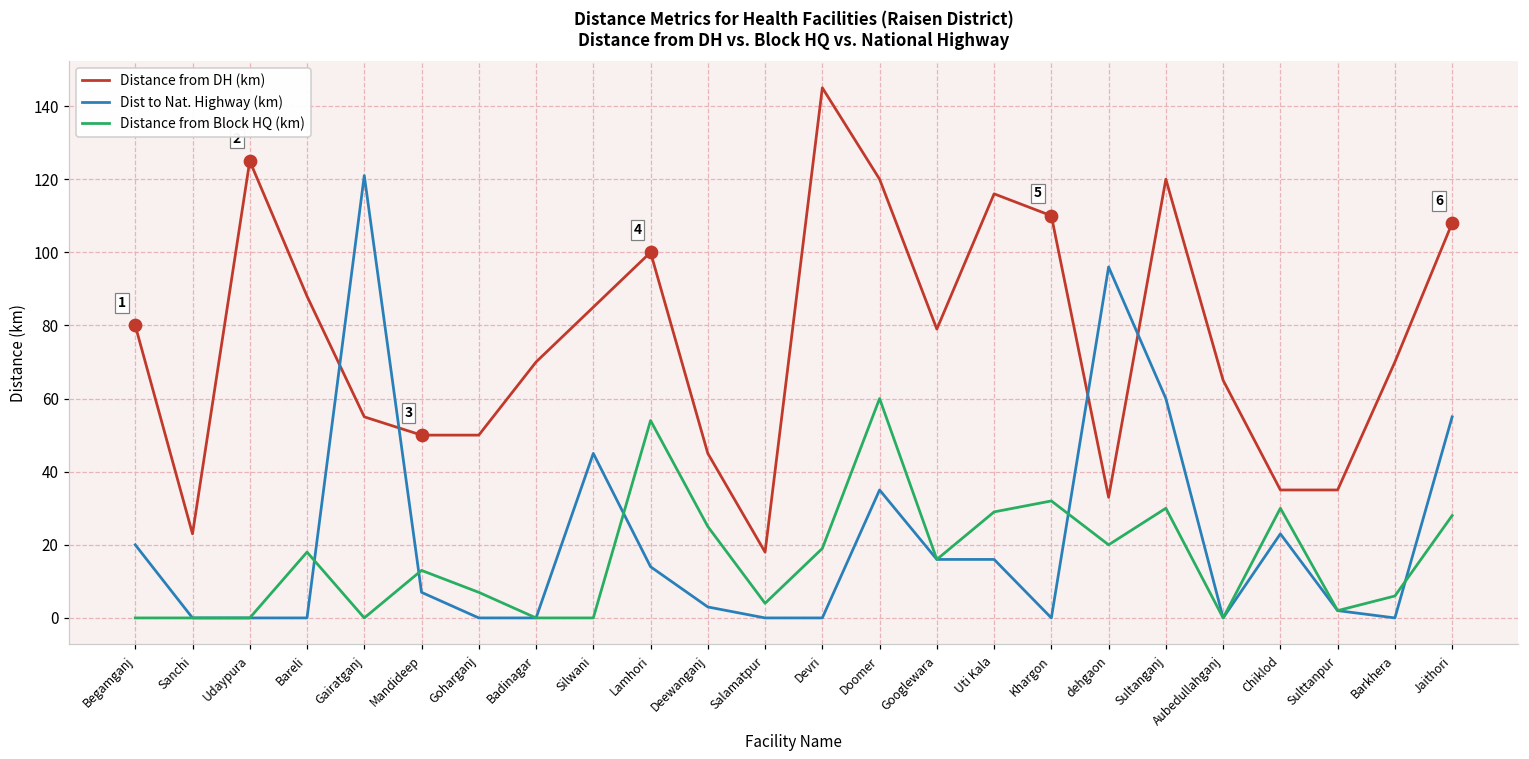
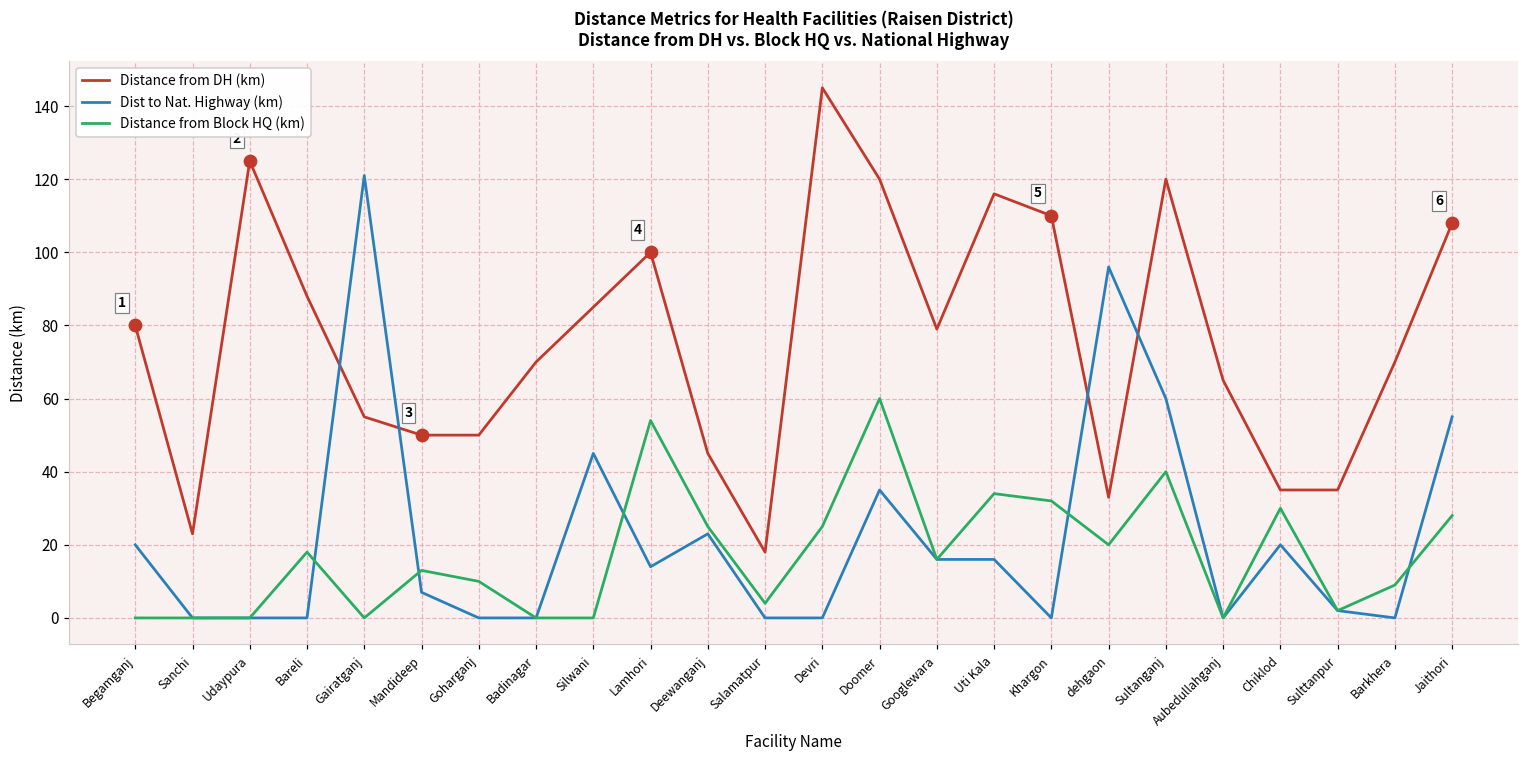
  {
    "Dist to Nat. Highway (km)": {
      "Begamganj": 20,
      "Bareli": 0,
      "Gairatganj": 121,
      "Mandideep": 7,
      "Goharganj": 0,
      "Silwani": 45,
      "Lamhori": 14,
-     "Deewanganj": 3,
+     "Deewanganj": 23,
      "Salamatpur": 0,
      "Devri": 0,
      "Doomer": 35,
      "Uti Kala": 16,
      "Khargon": 0,
      "dehgaon": 96,
      "Sultanganj": 60,
-     "Chiklod": 23,
+     "Chiklod": 20,
      "Barkhera": 0,
      "Jaithori": 55
    },
    "Distance from Block HQ (km)": {
      "Begamganj": 0,
      "Bareli": 18,
      "Gairatganj": 0,
      "Mandideep": 13,
-     "Goharganj": 7,
+     "Goharganj": 10,
      "Silwani": 0,
      "Lamhori": 54,
      "Deewanganj": 25,
      "Salamatpur": 4,
-     "Devri": 19,
+     "Devri": 25,
      "Doomer": 60,
-     "Uti Kala": 29,
+     "Uti Kala": 34,
      "Khargon": 32,
      "dehgaon": 20,
-     "Sultanganj": 30,
+     "Sultanganj": 40,
      "Chiklod": 30,
-     "Barkhera": 6,
+     "Barkhera": 9,
      "Jaithori": 28
    }
  }
